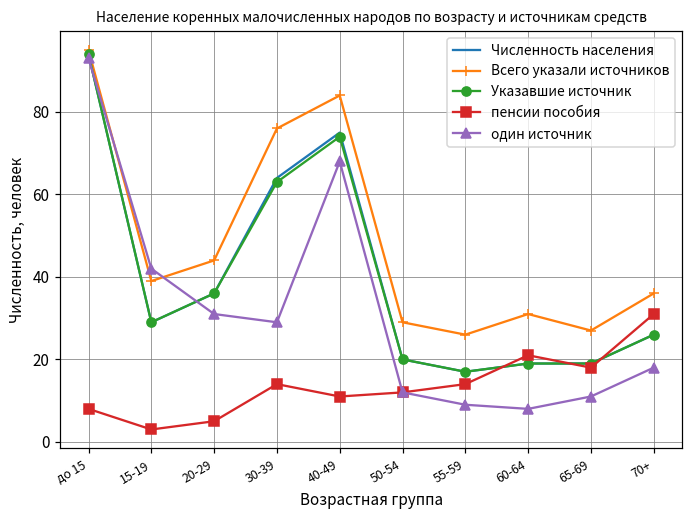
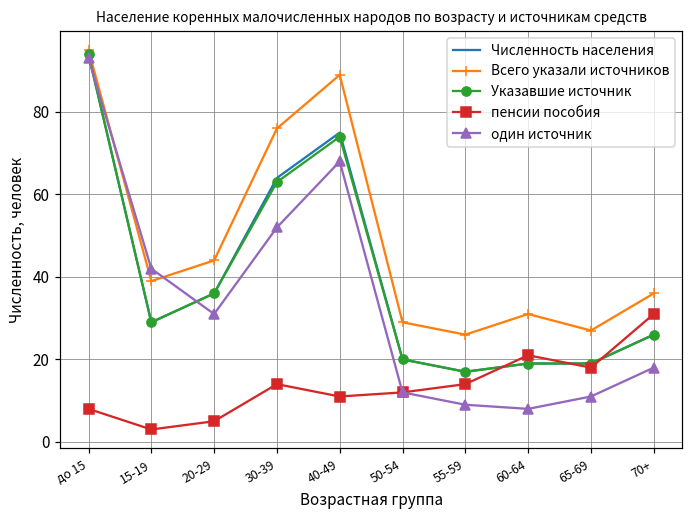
  {
    "Численность населения": {
      "30-39": 64,
      "40-49": 75
    },
    "Всего указали источников": {
      "до 15": 95,
      "15-19": 39,
      "20-29": 44,
      "30-39": 76,
-     "40-49": 84,
+     "40-49": 89,
      "50-54": 29,
      "55-59": 26,
      "60-64": 31,
      "65-69": 27,
      "70+": 36
    },
    "Указавшие источник": {
      "30-39": 63,
      "40-49": 74
    },
    "пенсии пособия": {
      "до 15": 8,
      "15-19": 3,
      "20-29": 5,
      "30-39": 14,
      "40-49": 11,
      "55-59": 14,
      "60-64": 21,
      "65-69": 18,
      "70+": 31
    },
    "один источник": {
      "до 15": 93,
      "15-19": 42,
      "20-29": 31,
-     "30-39": 29,
+     "30-39": 52,
      "40-49": 68,
      "55-59": 9,
      "60-64": 8,
      "65-69": 11,
      "70+": 18
    }
  }
